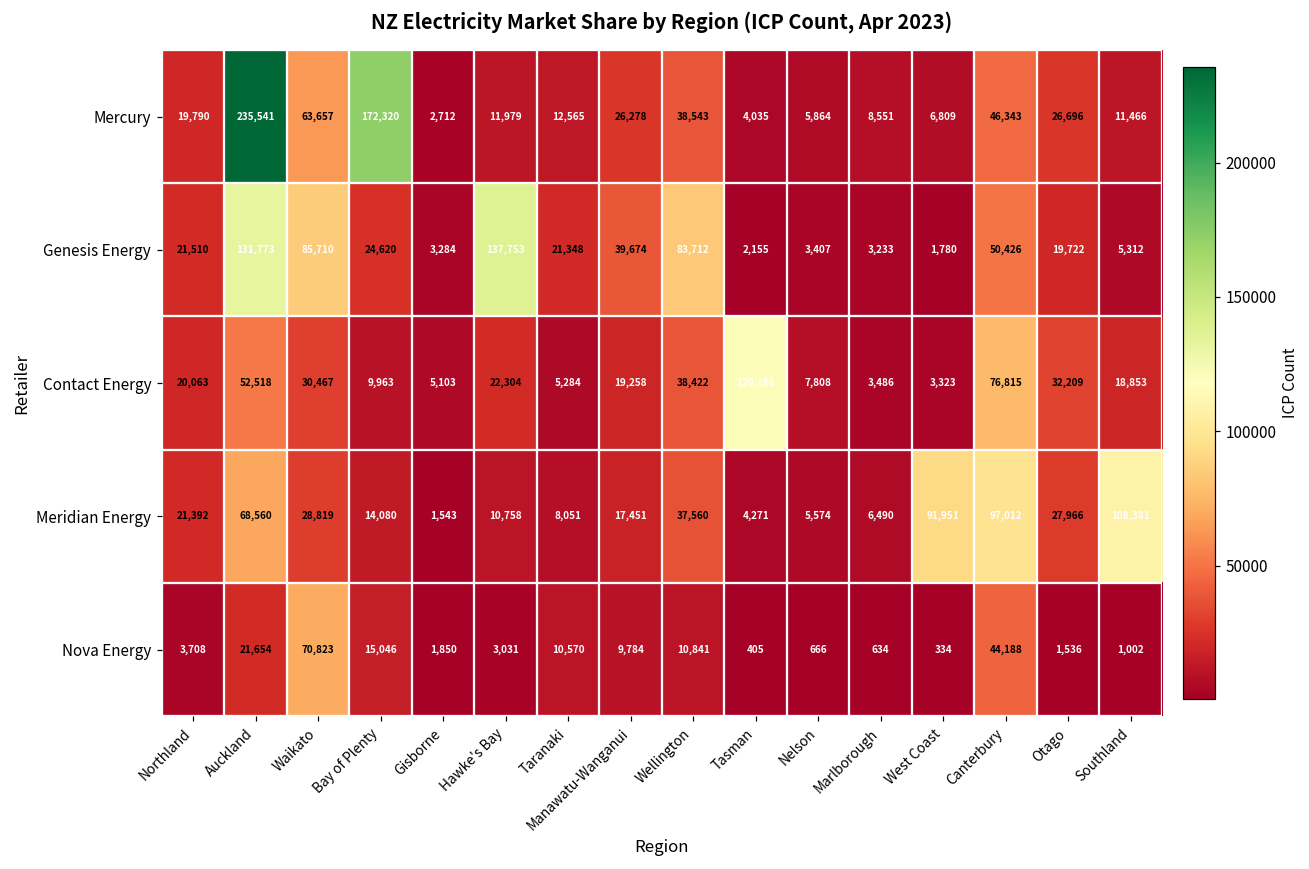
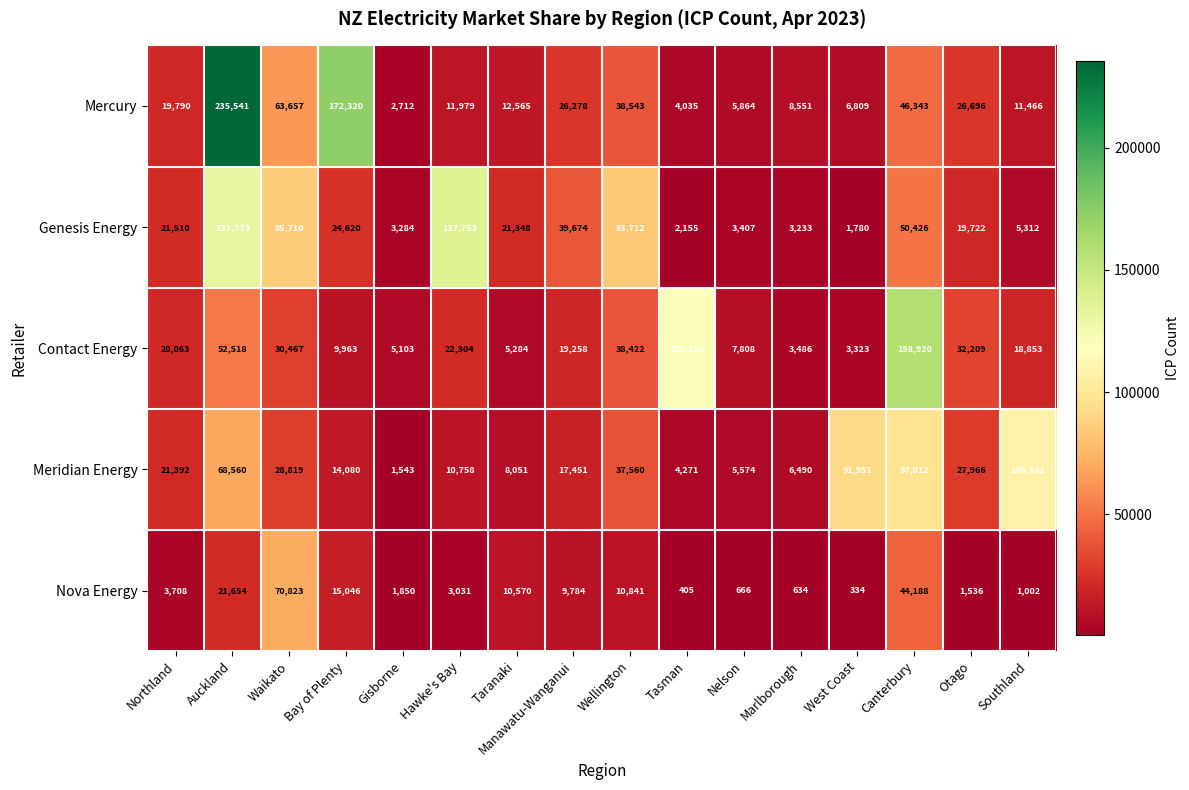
  {
    "Mercury": {
      "Northland": "19,790",
      "Auckland": "235,541",
      "Waikato": "63,657",
      "Bay of Plenty": "172,320",
      "Gisborne": "2,712",
      "Hawke's Bay": "11,979",
      "Taranaki": "12,565",
      "Manawatu-Wanganui": "26,278",
      "Wellington": "38,543",
      "Tasman": "4,035",
      "Nelson": "5,864",
      "Marlborough": "8,551",
      "West Coast": "6,809",
      "Canterbury": "46,343",
      "Otago": "26,696",
      "Southland": "11,466"
    },
    "Genesis Energy": {
      "Northland": "21,510",
      "Auckland": "131,773",
      "Waikato": "85,710",
      "Bay of Plenty": "24,620",
      "Gisborne": "3,284",
      "Hawke's Bay": "137,753",
      "Taranaki": "21,348",
      "Manawatu-Wanganui": "39,674",
      "Wellington": "83,712",
      "Tasman": "2,155",
      "Nelson": "3,407",
      "Marlborough": "3,233",
      "West Coast": "1,780",
      "Canterbury": "50,426",
      "Otago": "19,722",
      "Southland": "5,312"
    },
    "Contact Energy": {
      "Northland": "20,063",
      "Auckland": "52,518",
      "Waikato": "30,467",
      "Bay of Plenty": "9,963",
      "Gisborne": "5,103",
      "Hawke's Bay": "22,304",
      "Taranaki": "5,284",
      "Manawatu-Wanganui": "19,258",
      "Wellington": "38,422",
      "Tasman": "120,186",
      "Nelson": "7,808",
      "Marlborough": "3,486",
      "West Coast": "3,323",
-     "Canterbury": "76,815",
+     "Canterbury": "158,920",
      "Otago": "32,209",
      "Southland": "18,853"
    },
    "Meridian Energy": {
      "Northland": "21,392",
      "Auckland": "68,560",
      "Waikato": "28,819",
      "Bay of Plenty": "14,080",
      "Gisborne": "1,543",
      "Hawke's Bay": "10,758",
      "Taranaki": "8,051",
      "Manawatu-Wanganui": "17,451",
      "Wellington": "37,560",
      "Tasman": "4,271",
      "Nelson": "5,574",
      "Marlborough": "6,490",
      "West Coast": "91,951",
      "Canterbury": "97,012",
      "Otago": "27,966",
      "Southland": "108,381"
    },
    "Nova Energy": {
      "Northland": "3,708",
      "Auckland": "21,654",
      "Waikato": "70,823",
      "Bay of Plenty": "15,046",
      "Gisborne": "1,850",
      "Hawke's Bay": "3,031",
      "Taranaki": "10,570",
      "Manawatu-Wanganui": "9,784",
      "Wellington": "10,841",
      "Tasman": "405",
      "Nelson": "666",
      "Marlborough": "634",
      "West Coast": "334",
      "Canterbury": "44,188",
      "Otago": "1,536",
      "Southland": "1,002"
    }
  }
